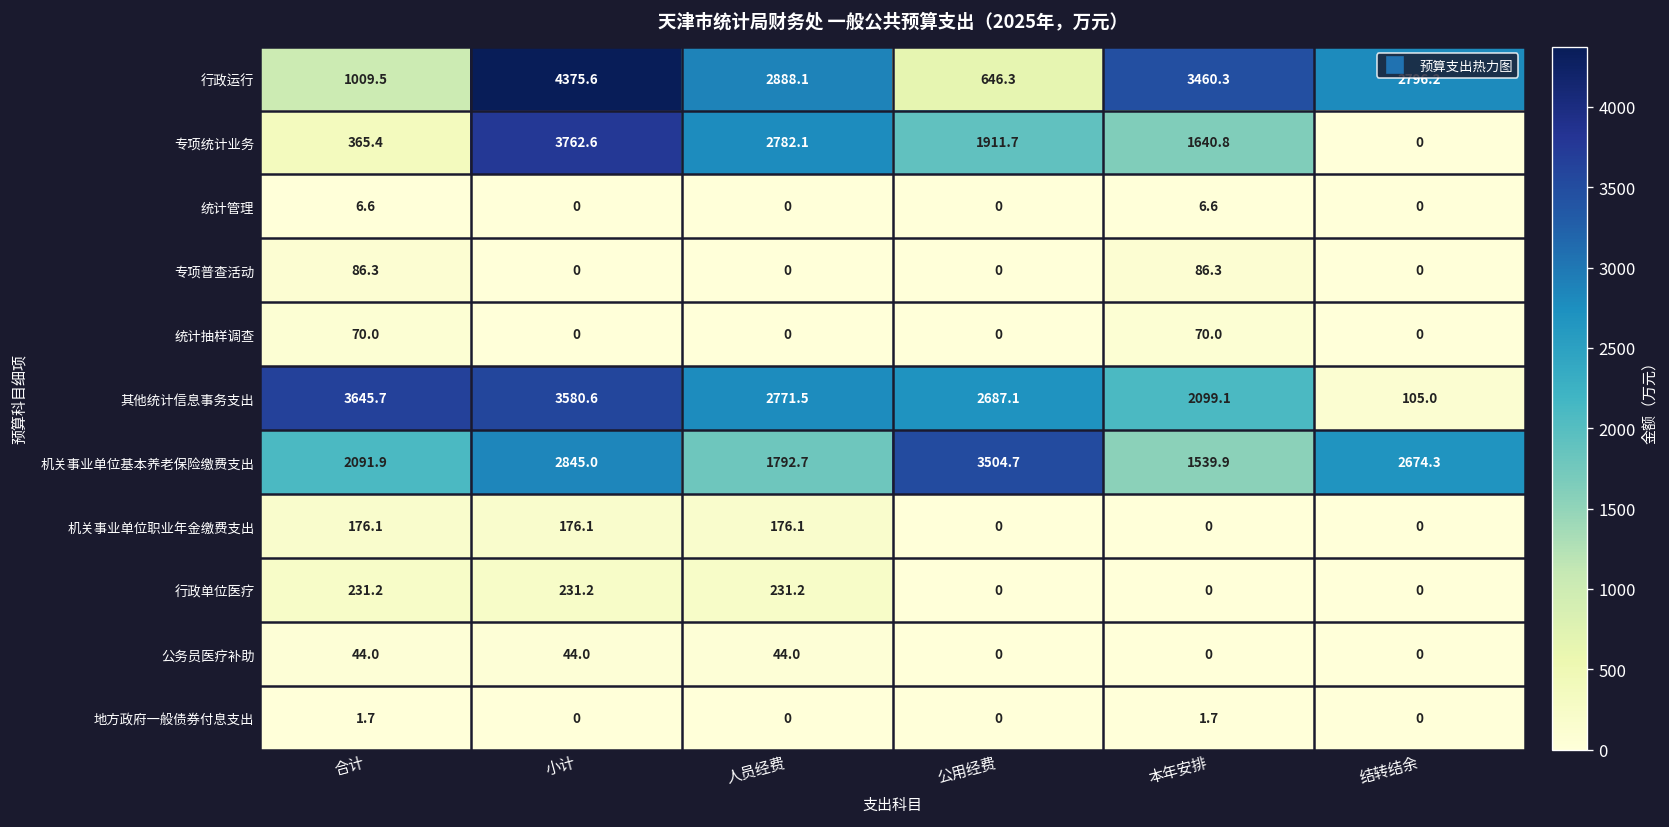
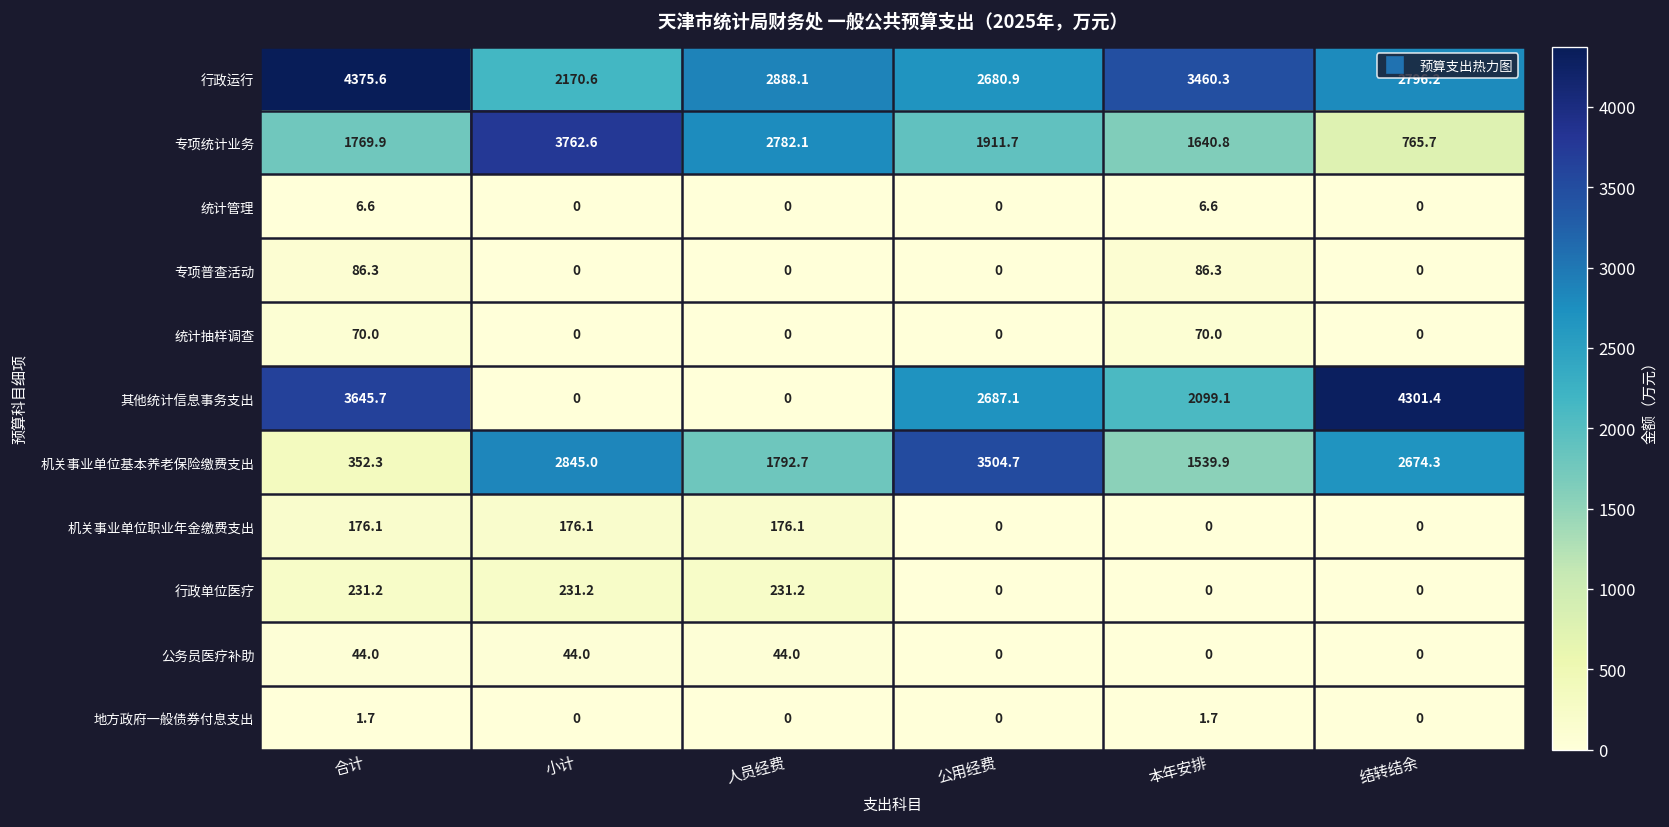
  {
    "行政运行": {
-     "合计": 1009.5,
-     "小计": 4375.6,
+     "合计": 4375.6,
+     "小计": 2170.6,
      "人员经费": 2888.1,
-     "公用经费": 646.3,
+     "公用经费": 2680.9,
      "本年安排": 3460.3
    },
    "专项统计业务": {
-     "合计": 365.4,
+     "合计": 1769.9,
      "小计": 3762.6,
      "人员经费": 2782.1,
      "公用经费": 1911.7,
      "本年安排": 1640.8,
-     "结转结余": 0
+     "结转结余": 765.7
    },
    "统计管理": {
      "合计": 6.6,
      "小计": 0,
      "人员经费": 0,
      "公用经费": 0,
      "本年安排": 6.6,
      "结转结余": 0
    },
    "专项普查活动": {
      "合计": 86.3,
      "小计": 0,
      "人员经费": 0,
      "公用经费": 0,
      "本年安排": 86.3,
      "结转结余": 0
    },
    "统计抽样调查": {
      "合计": 70.0,
      "小计": 0,
      "人员经费": 0,
      "公用经费": 0,
      "本年安排": 70.0,
      "结转结余": 0
    },
    "其他统计信息事务支出": {
      "合计": 3645.7,
-     "小计": 3580.6,
-     "人员经费": 2771.5,
+     "小计": 0,
+     "人员经费": 0,
      "公用经费": 2687.1,
      "本年安排": 2099.1,
-     "结转结余": 105.0
+     "结转结余": 4301.4
    },
    "机关事业单位基本养老保险缴费支出": {
-     "合计": 2091.9,
+     "合计": 352.3,
      "小计": 2845.0,
      "人员经费": 1792.7,
      "公用经费": 3504.7,
      "本年安排": 1539.9,
      "结转结余": 2674.3
    },
    "机关事业单位职业年金缴费支出": {
      "合计": 176.1,
      "小计": 176.1,
      "人员经费": 176.1,
      "公用经费": 0,
      "本年安排": 0,
      "结转结余": 0
    },
    "行政单位医疗": {
      "合计": 231.2,
      "小计": 231.2,
      "人员经费": 231.2,
      "公用经费": 0,
      "本年安排": 0,
      "结转结余": 0
    },
    "公务员医疗补助": {
      "合计": 44.0,
      "小计": 44.0,
      "人员经费": 44.0,
      "公用经费": 0,
      "本年安排": 0,
      "结转结余": 0
    },
    "地方政府一般债券付息支出": {
      "合计": 1.7,
      "小计": 0,
      "人员经费": 0,
      "公用经费": 0,
      "本年安排": 1.7,
      "结转结余": 0
    }
  }
